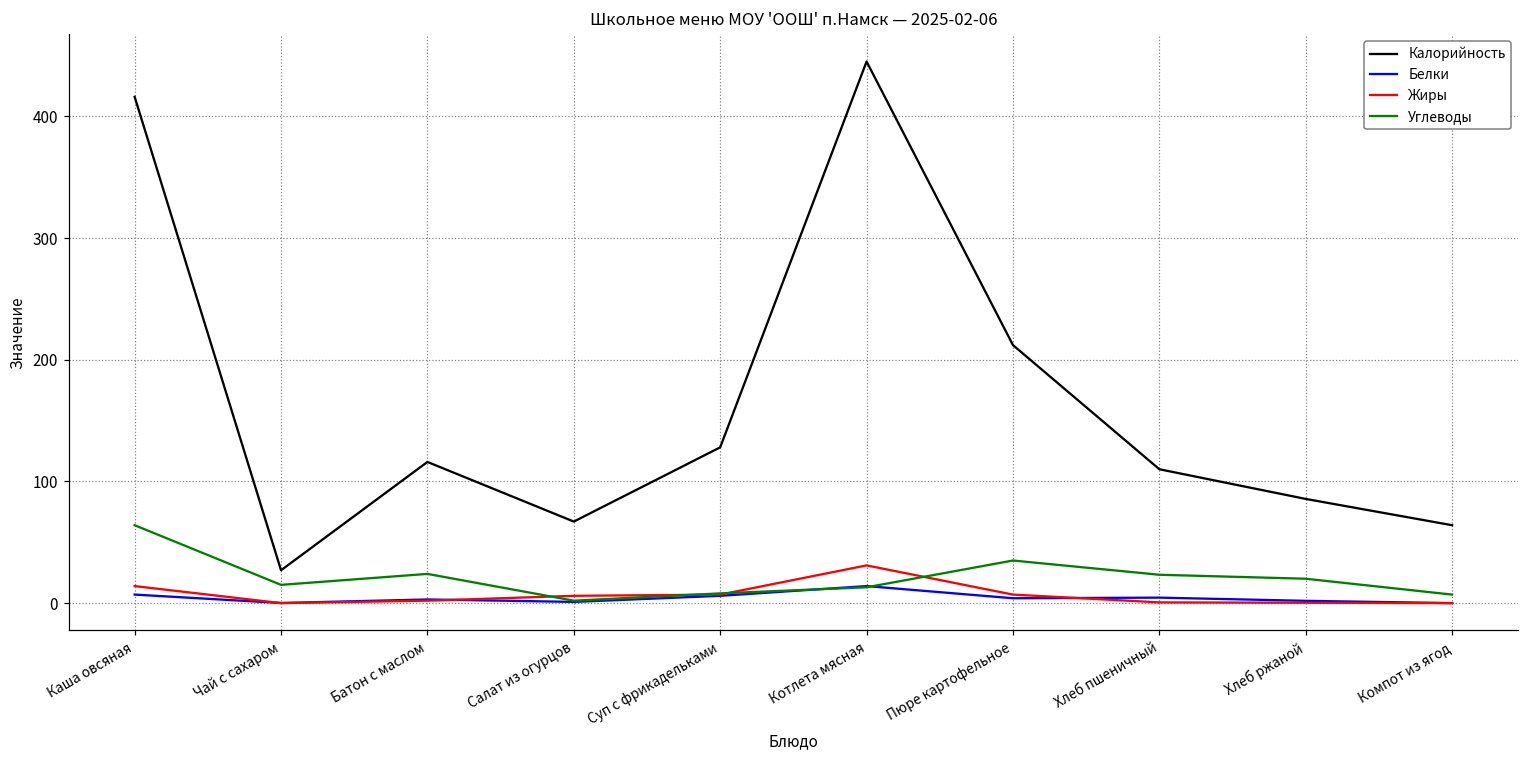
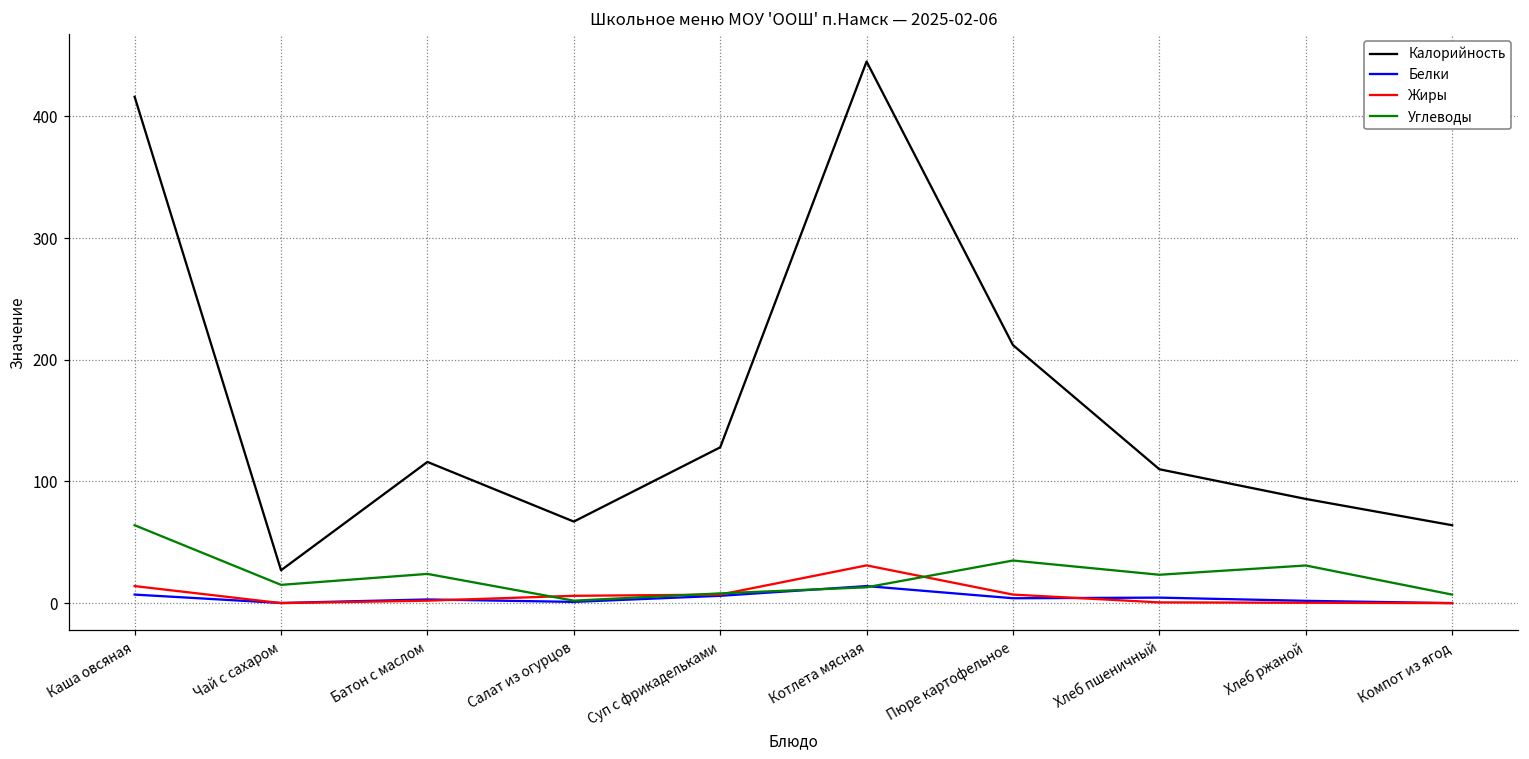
  {
    "Калорийность": {
      "Каша овсяная": 416,
      "Чай с сахаром": 27,
      "Батон с маслом": 116,
      "Салат из огурцов": 67,
      "Суп с фрикадельками": 128,
      "Котлета мясная": 445,
      "Пюре картофельное": 212,
      "Хлеб пшеничный": 110,
      "Хлеб ржаной": 86,
      "Компот из ягод": 64
    },
    "Белки": {
      "Каша овсяная": 7,
      "Пюре картофельное": 4,
      "Хлеб пшеничный": 5
    },
    "Жиры": {
      "Каша овсяная": 14,
      "Салат из огурцов": 6,
      "Котлета мясная": 31,
      "Пюре картофельное": 7,
      "Хлеб пшеничный": 1
    },
    "Углеводы": {
      "Каша овсяная": 64,
      "Чай с сахаром": 15,
      "Батон с маслом": 24,
      "Пюре картофельное": 35,
      "Хлеб пшеничный": 23,
-     "Хлеб ржаной": 20,
+     "Хлеб ржаной": 31,
      "Компот из ягод": 7
    }
  }
